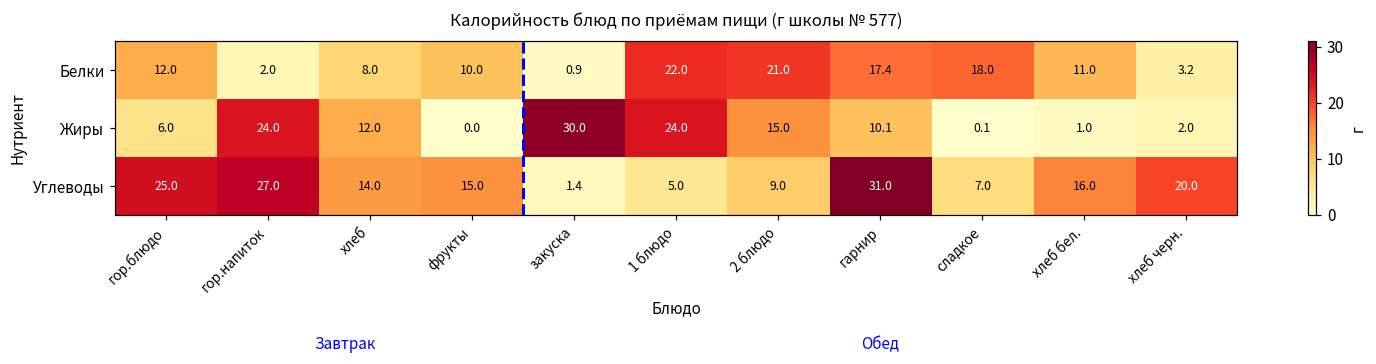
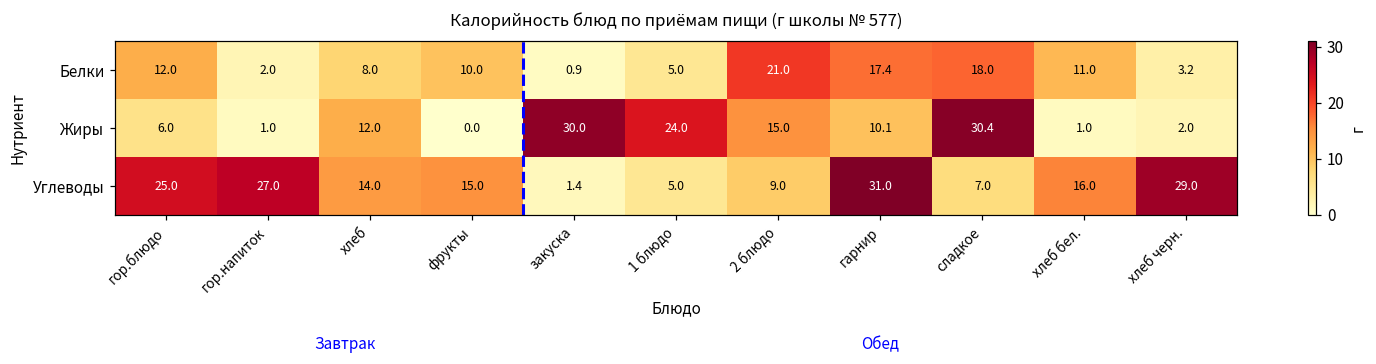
  {
    "Белки": {
      "гор.блюдо": 12.0,
      "гор.напиток": 2.0,
      "хлеб": 8.0,
      "фрукты": 10.0,
      "закуска": 0.9,
-     "1 блюдо": 22.0,
+     "1 блюдо": 5.0,
      "2 блюдо": 21.0,
      "гарнир": 17.4,
      "сладкое": 18.0,
      "хлеб бел.": 11.0,
      "хлеб черн.": 3.2
    },
    "Жиры": {
      "гор.блюдо": 6.0,
-     "гор.напиток": 24.0,
+     "гор.напиток": 1.0,
      "хлеб": 12.0,
      "фрукты": 0.0,
      "закуска": 30.0,
      "1 блюдо": 24.0,
      "2 блюдо": 15.0,
      "гарнир": 10.1,
-     "сладкое": 0.1,
+     "сладкое": 30.4,
      "хлеб бел.": 1.0,
      "хлеб черн.": 2.0
    },
    "Углеводы": {
      "гор.блюдо": 25.0,
      "гор.напиток": 27.0,
      "хлеб": 14.0,
      "фрукты": 15.0,
      "закуска": 1.4,
      "1 блюдо": 5.0,
      "2 блюдо": 9.0,
      "гарнир": 31.0,
      "сладкое": 7.0,
      "хлеб бел.": 16.0,
-     "хлеб черн.": 20.0
+     "хлеб черн.": 29.0
    }
  }
